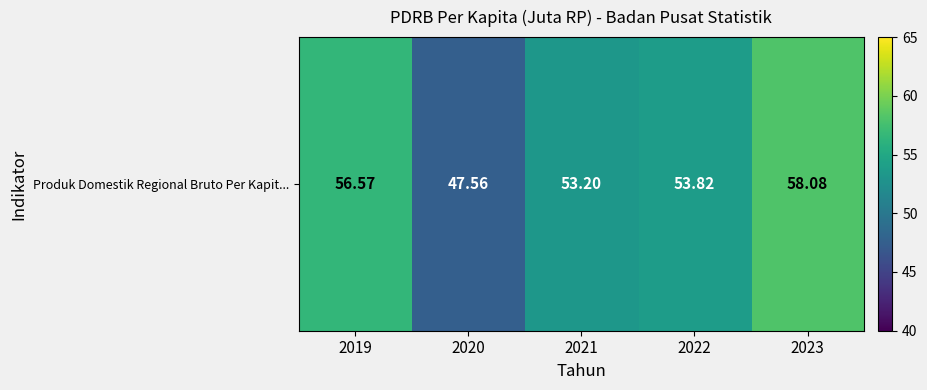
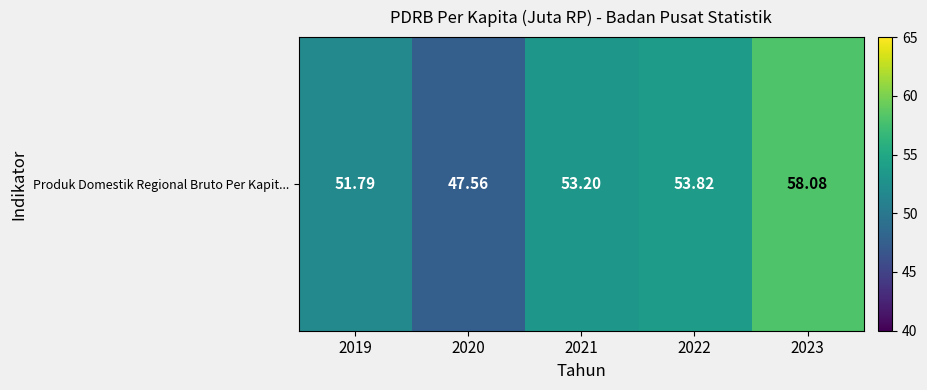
  {
    "Produk Domestik Regional Bruto Per Kapit...": {
-     "2019": 56.57,
+     "2019": 51.79,
      "2020": 47.56,
      "2021": 53.20,
      "2022": 53.82,
      "2023": 58.08
    }
  }
